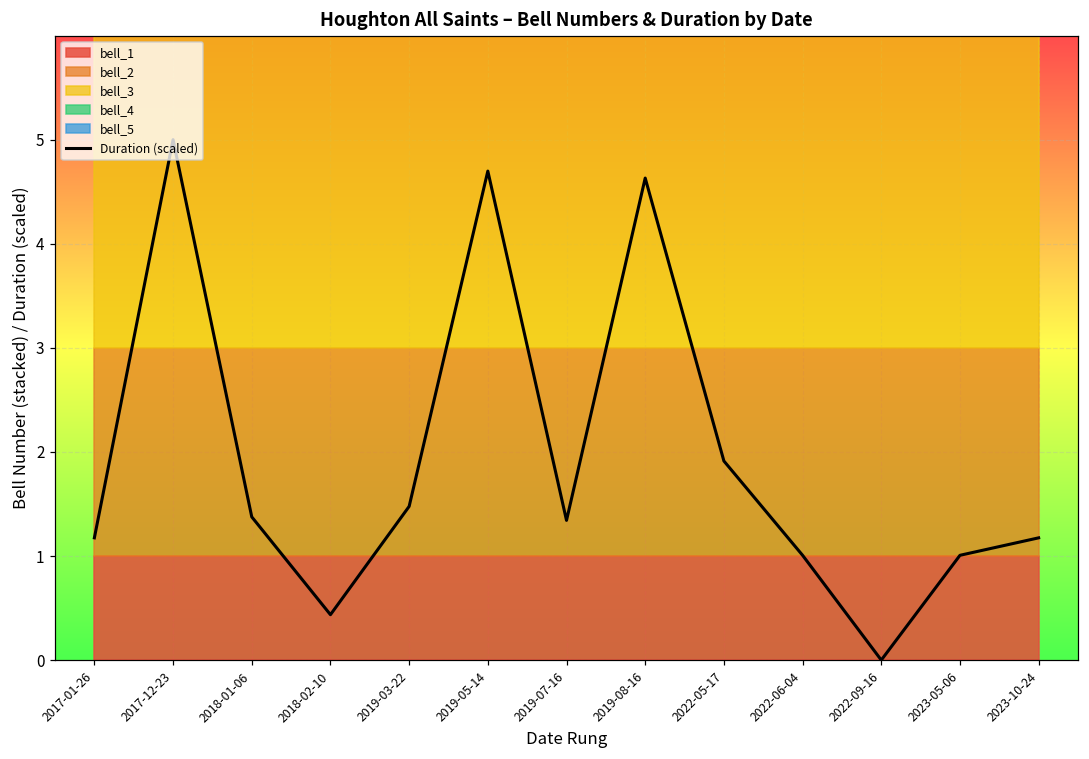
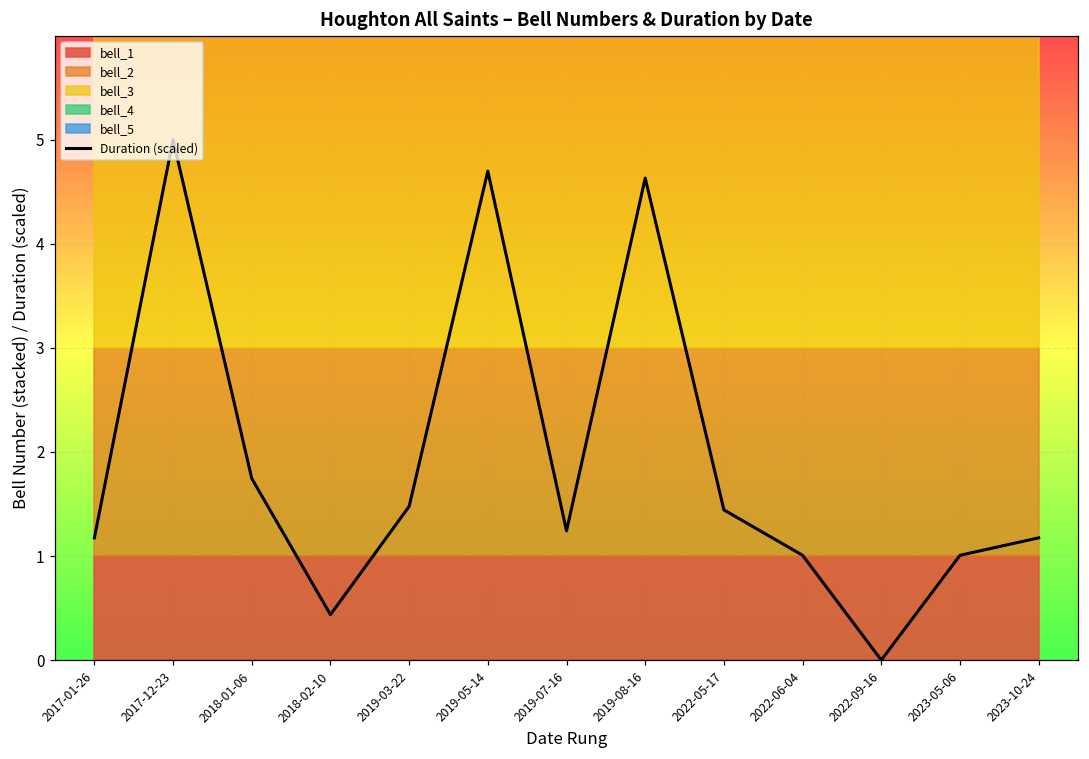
  {
    "Duration (scaled)": {
      "2017-01-26": 1.2,
-     "2018-01-06": 1.4,
+     "2018-01-06": 1.7,
      "2018-02-10": 0.4,
      "2019-03-22": 1.5,
      "2019-05-14": 4.7,
-     "2019-07-16": 1.3,
+     "2019-07-16": 1.2,
      "2019-08-16": 4.6,
-     "2022-05-17": 1.9,
+     "2022-05-17": 1.4,
      "2022-09-16": 0.0,
      "2023-10-24": 1.2
    },
    "bell_3": {
      "2017-01-26": 3.0,
      "2017-12-23": 3.0,
      "2018-01-06": 3.0,
      "2018-02-10": 3.0,
      "2019-03-22": 3.0,
      "2019-05-14": 3.0,
      "2019-07-16": 3.0,
      "2019-08-16": 3.0,
      "2022-05-17": 3.0,
      "2022-06-04": 3.0,
      "2022-09-16": 3.0,
      "2023-05-06": 3.0,
      "2023-10-24": 3.0
    }
  }
